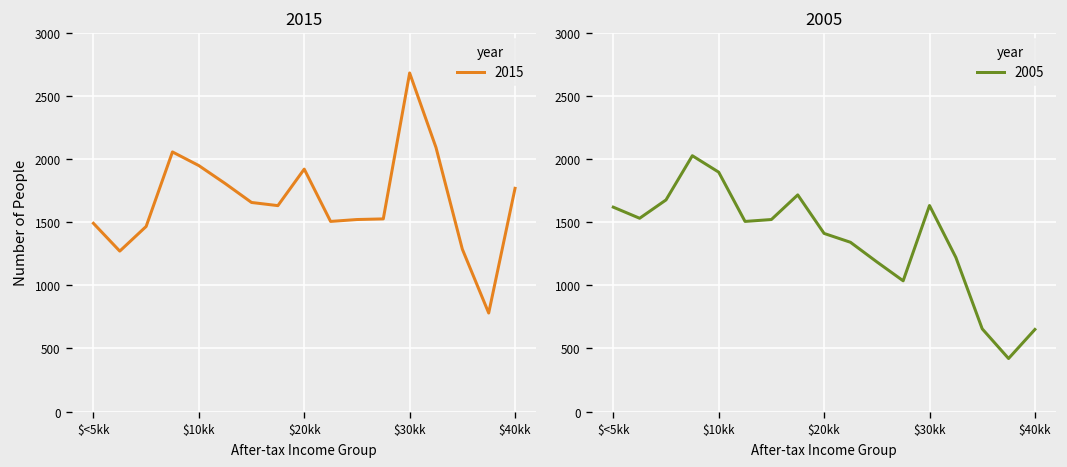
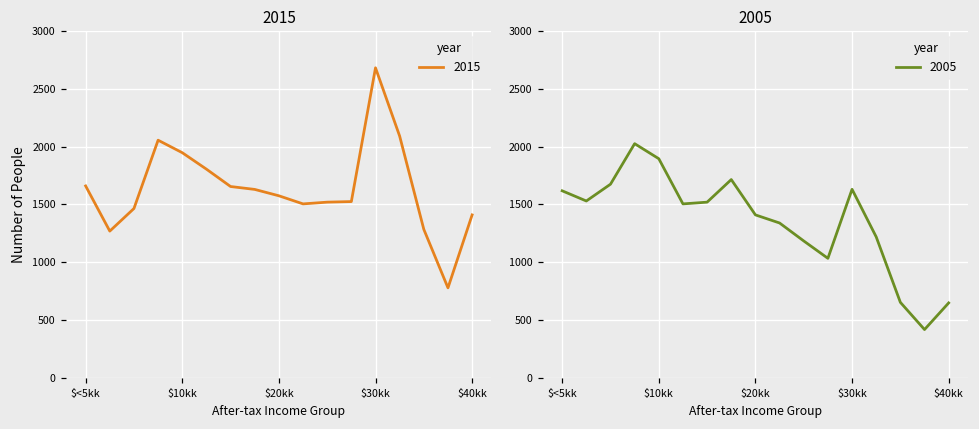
  {
    "2015": {
-     "$<5kk": 1490,
+     "$<5kk": 1660,
      "$10kk": 1950,
-     "$20kk": 1920,
+     "$20kk": 1580,
      "$30kk": 2680,
-     "$40kk": 1770
+     "$40kk": 1410
    },
    "2005": {
      "$<5kk": 1620,
      "$10kk": 1900,
      "$20kk": 1410,
      "$30kk": 1630,
      "$40kk": 650
    }
  }
